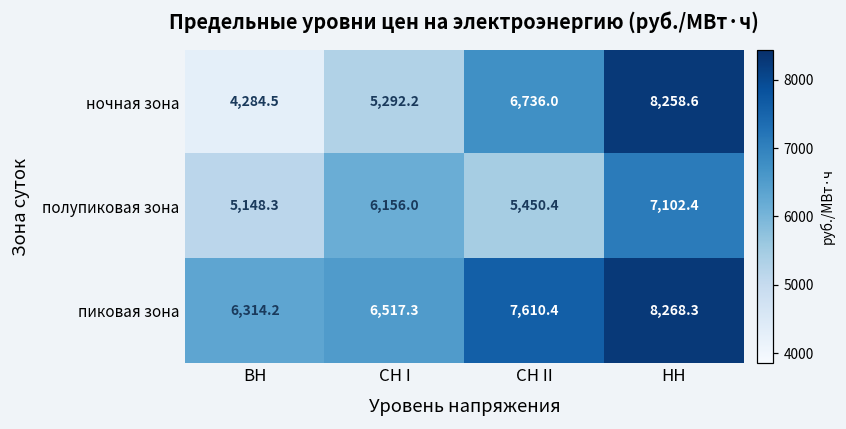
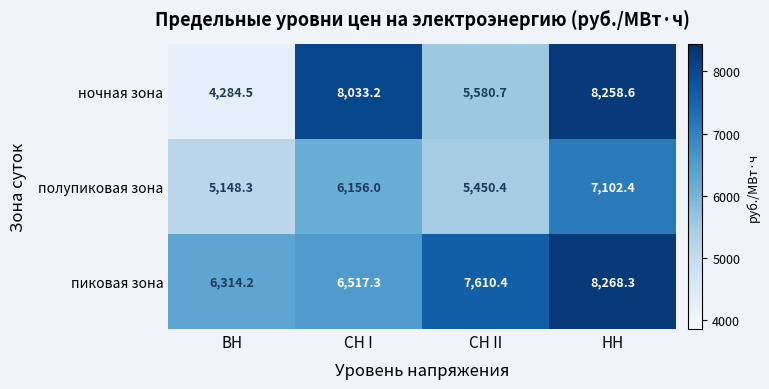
  {
    "ночная зона": {
      "ВН": "4,284.5",
-     "СН I": "5,292.2",
-     "СН II": "6,736.0",
+     "СН I": "8,033.2",
+     "СН II": "5,580.7",
      "НН": "8,258.6"
    },
    "полупиковая зона": {
      "ВН": "5,148.3",
      "СН I": "6,156.0",
      "СН II": "5,450.4",
      "НН": "7,102.4"
    },
    "пиковая зона": {
      "ВН": "6,314.2",
      "СН I": "6,517.3",
      "СН II": "7,610.4",
      "НН": "8,268.3"
    }
  }
